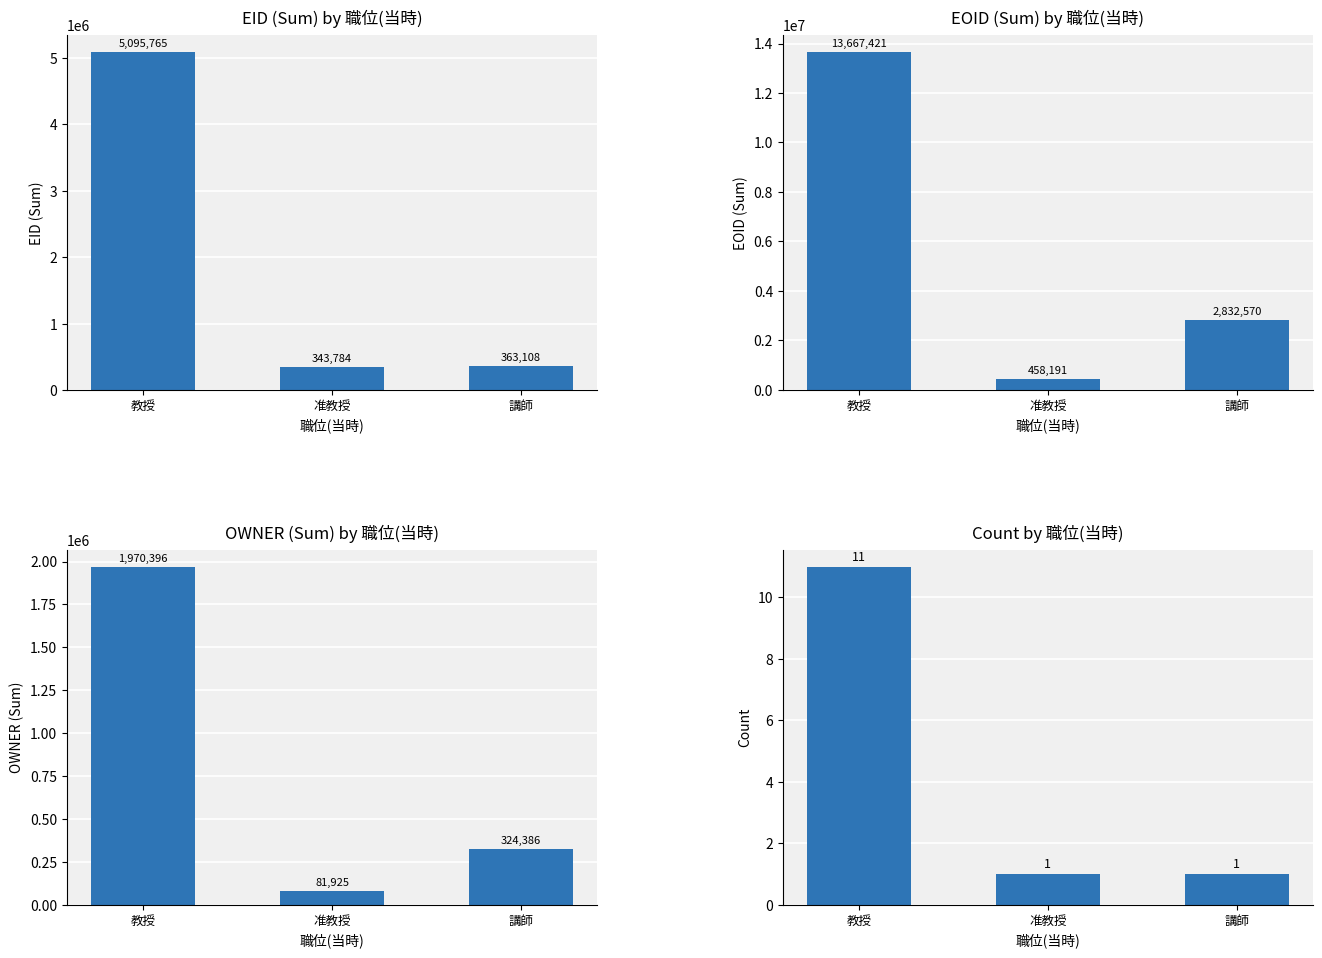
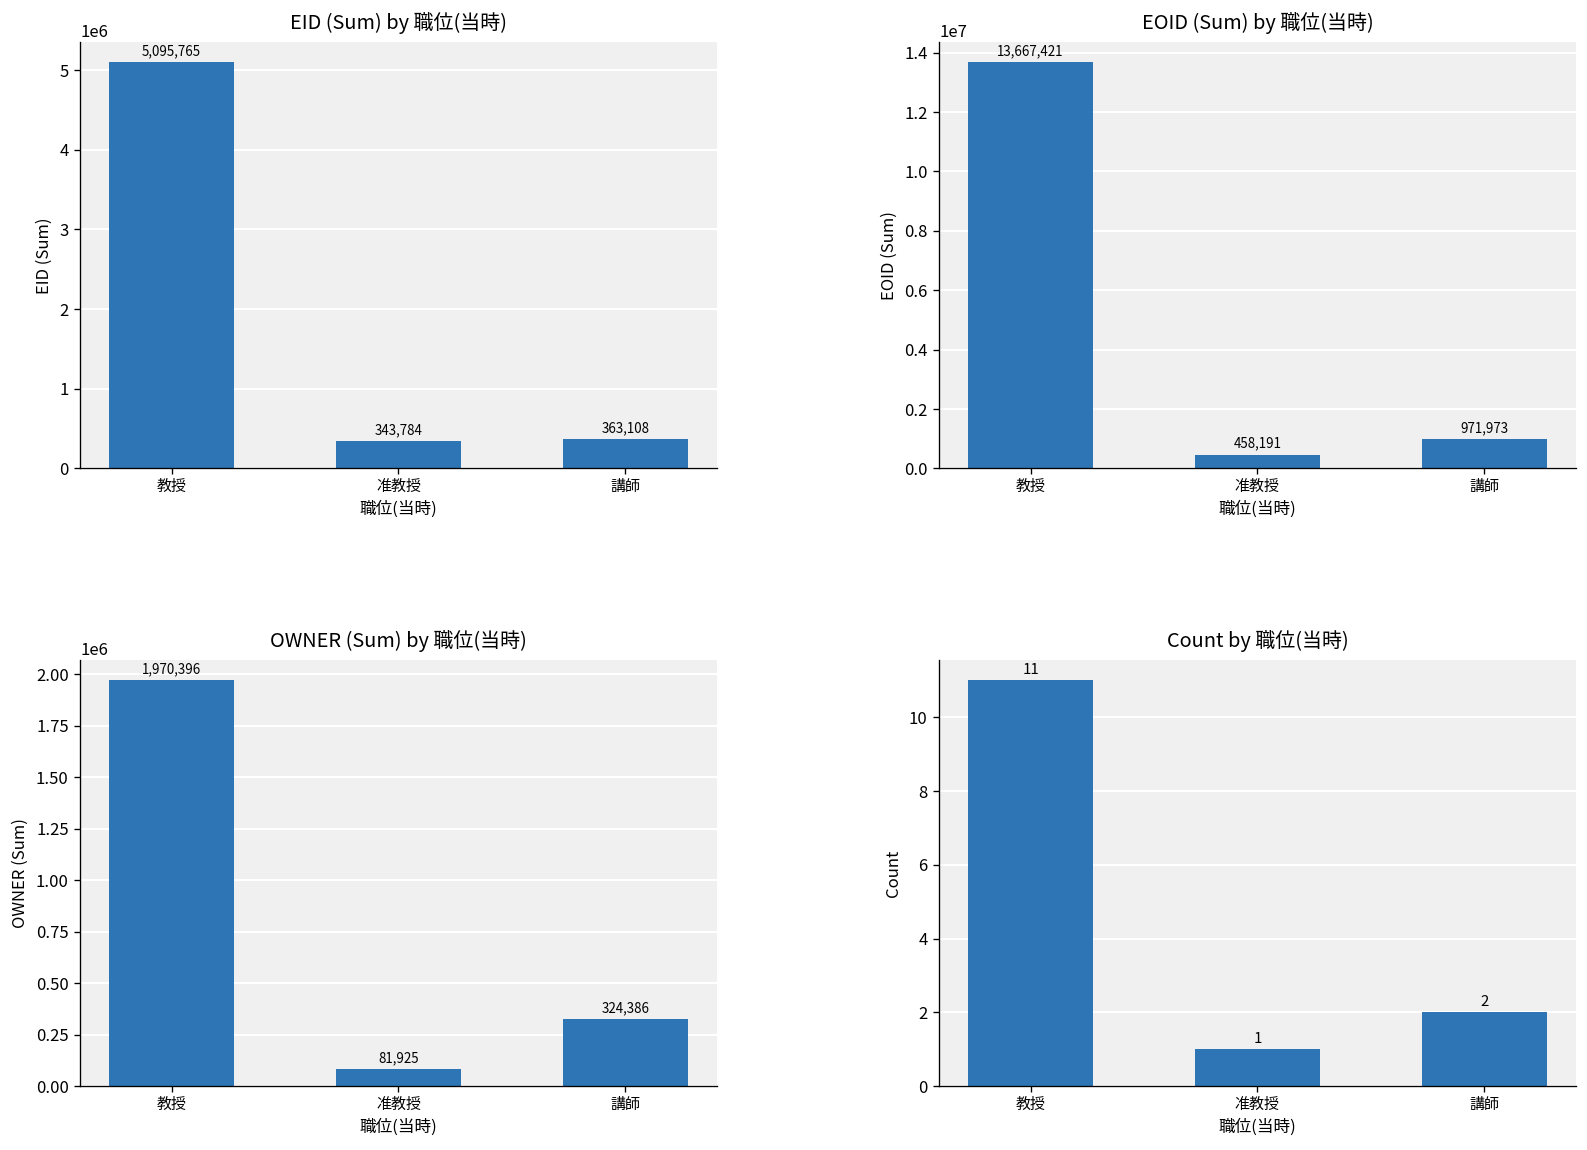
  {
    "EID (Sum) by 職位(当時)": {
      "教授": "5,095,765",
      "准教授": "343,784",
      "講師": "363,108"
    },
    "EOID (Sum) by 職位(当時)": {
      "教授": "13,667,421",
      "准教授": "458,191",
-     "講師": "2,832,570"
+     "講師": "971,973"
    },
    "OWNER (Sum) by 職位(当時)": {
      "教授": "1,970,396",
      "准教授": "81,925",
      "講師": "324,386"
    },
    "Count by 職位(当時)": {
      "教授": "11",
      "准教授": "1",
-     "講師": "1"
+     "講師": "2"
    }
  }
